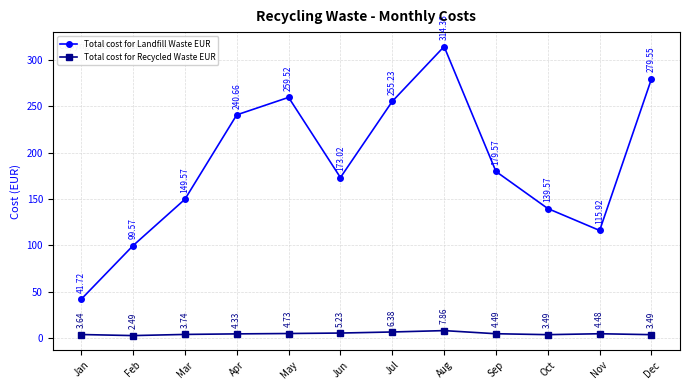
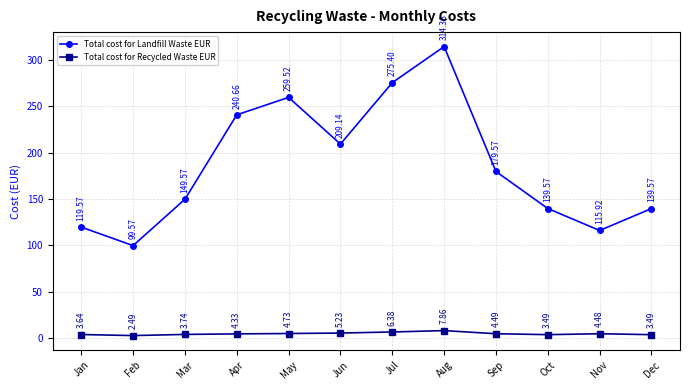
  {
    "Total cost for Landfill Waste EUR": {
-     "Jan": 41.72,
+     "Jan": 119.57,
      "Feb": 99.57,
      "Mar": 149.57,
      "Apr": 240.66,
      "May": 259.52,
-     "Jun": 173.02,
-     "Jul": 255.23,
+     "Jun": 209.14,
+     "Jul": 275.40,
      "Aug": 314.36,
      "Sep": 179.57,
      "Oct": 139.57,
      "Nov": 115.92,
-     "Dec": 279.55
+     "Dec": 139.57
    },
    "Total cost for Recycled Waste EUR": {
      "Jan": 3.64,
      "Feb": 2.49,
      "Mar": 3.74,
      "Apr": 4.33,
      "May": 4.73,
      "Jun": 5.23,
      "Jul": 6.38,
      "Aug": 7.86,
      "Sep": 4.49,
      "Oct": 3.49,
      "Nov": 4.48,
      "Dec": 3.49
    }
  }
